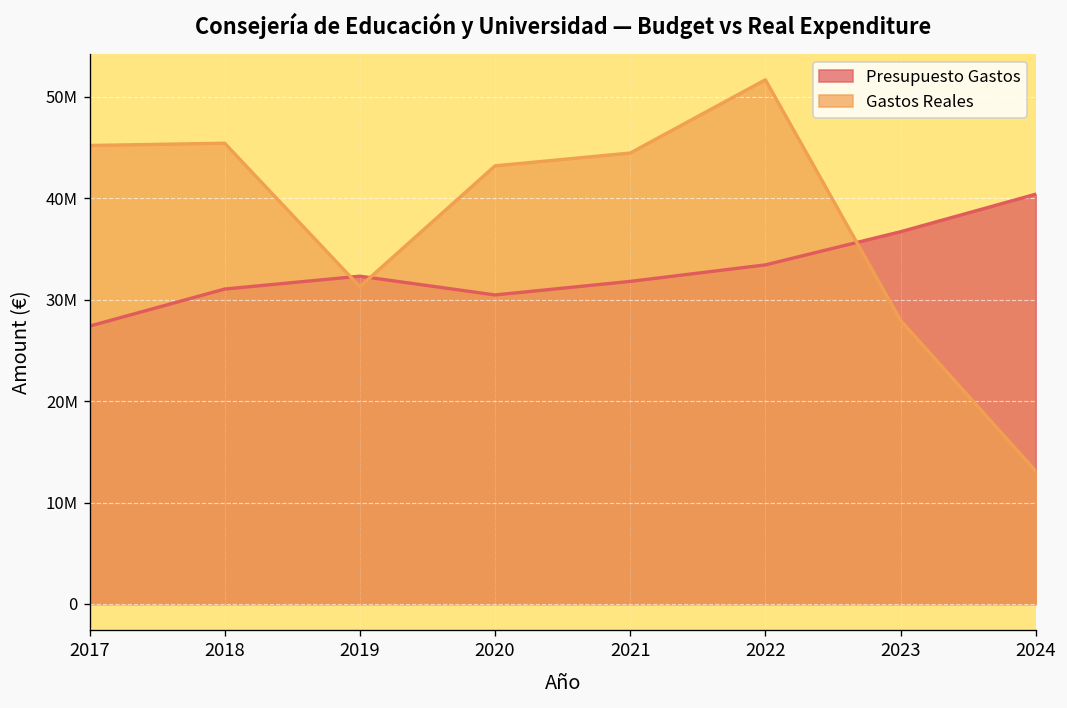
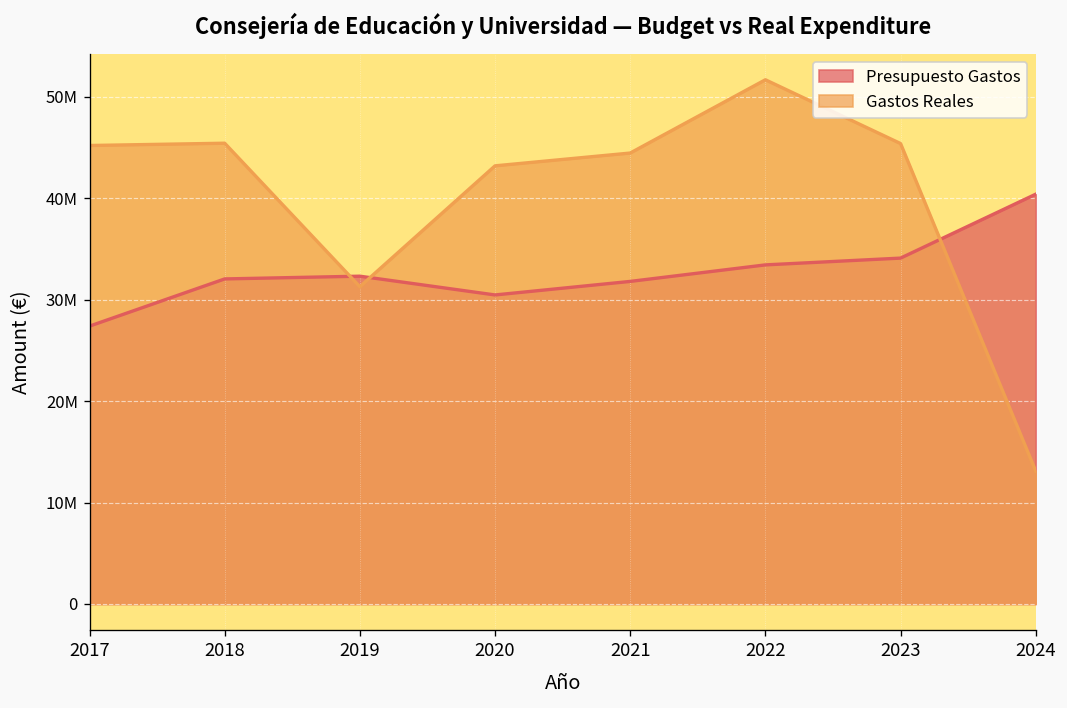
  {
    "Presupuesto Gastos": {
      "2017": 27000000,
-     "2018": 31000000,
+     "2018": 32000000,
      "2019": 32000000,
      "2020": 30000000,
      "2021": 32000000,
      "2022": 33000000,
-     "2023": 37000000,
+     "2023": 34000000,
      "2024": 40000000
    },
    "Gastos Reales": {
      "2017": 45000000,
      "2018": 45000000,
      "2019": 31000000,
      "2020": 43000000,
      "2021": 44000000,
      "2022": 52000000,
-     "2023": 28000000,
+     "2023": 45000000,
      "2024": 13000000
    }
  }
